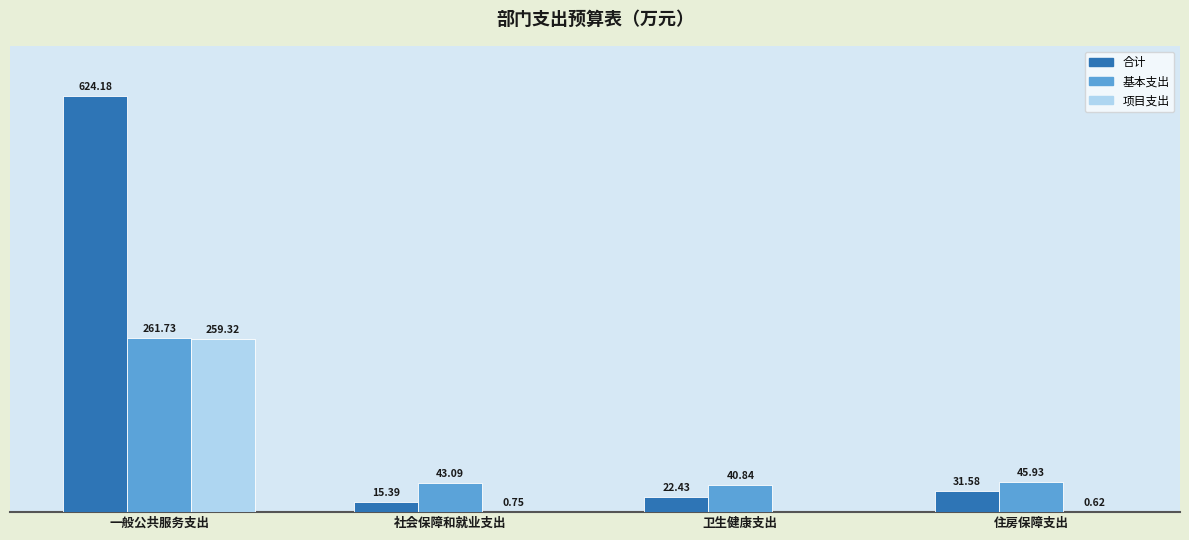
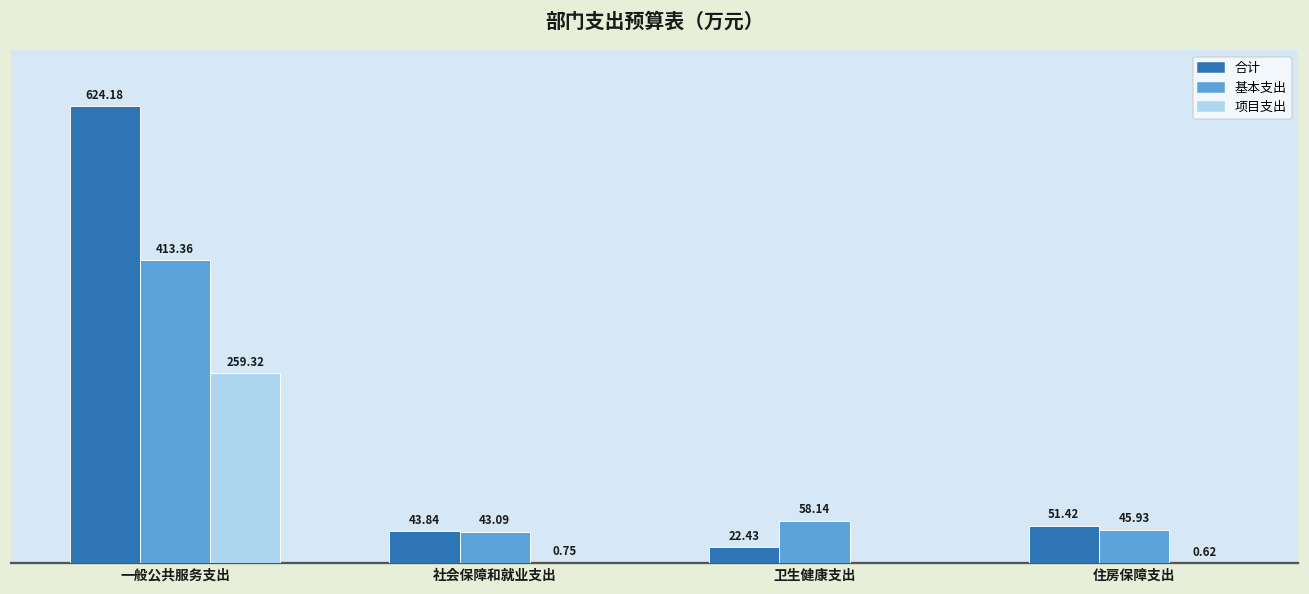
  {
    "合计": {
      "一般公共服务支出": 624.18,
-     "社会保障和就业支出": 15.39,
+     "社会保障和就业支出": 43.84,
      "卫生健康支出": 22.43,
-     "住房保障支出": 31.58
+     "住房保障支出": 51.42
    },
    "基本支出": {
-     "一般公共服务支出": 261.73,
+     "一般公共服务支出": 413.36,
      "社会保障和就业支出": 43.09,
-     "卫生健康支出": 40.84,
+     "卫生健康支出": 58.14,
      "住房保障支出": 45.93
    },
    "项目支出": {
      "一般公共服务支出": 259.32,
      "社会保障和就业支出": 0.75,
      "住房保障支出": 0.62
    }
  }
